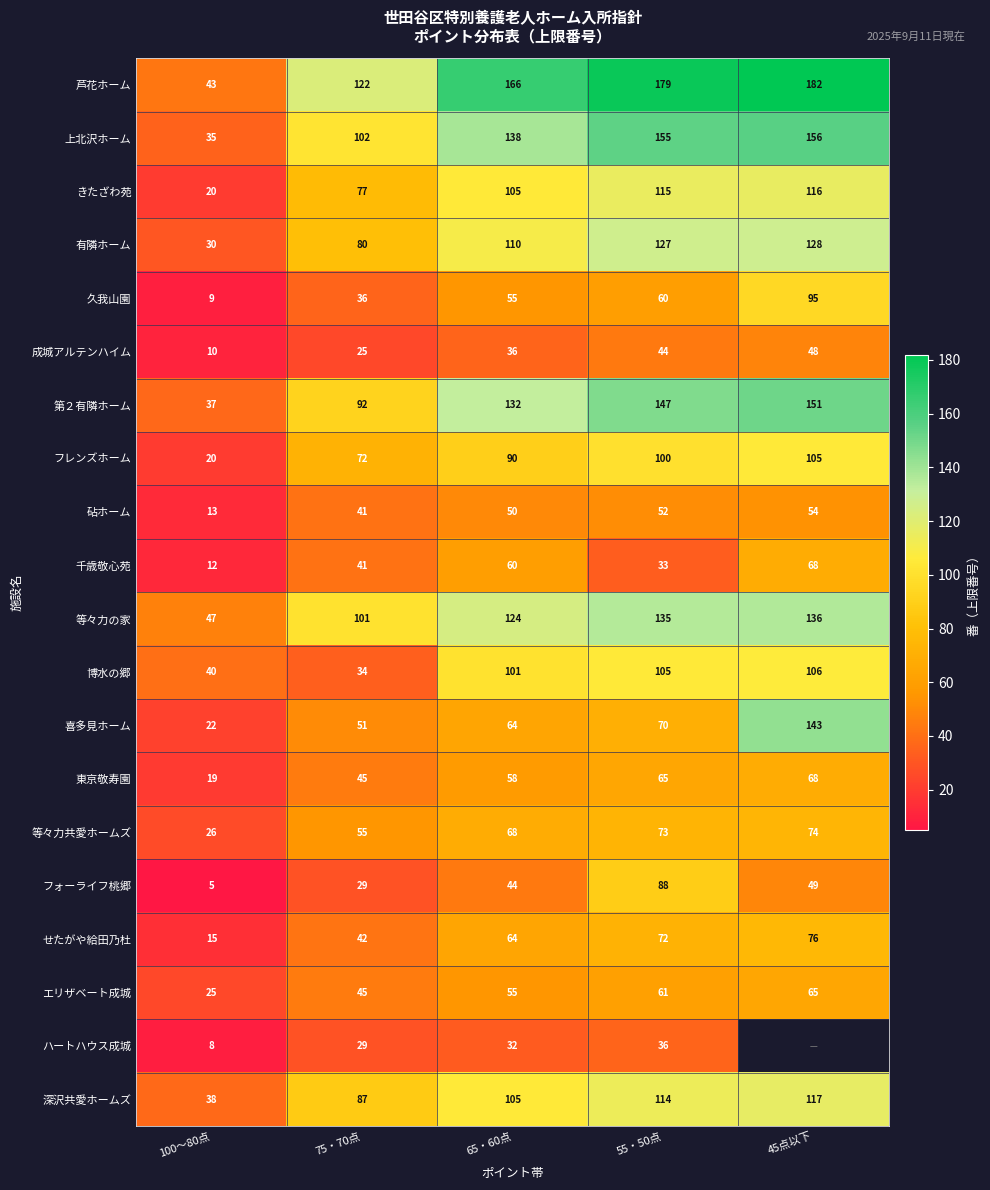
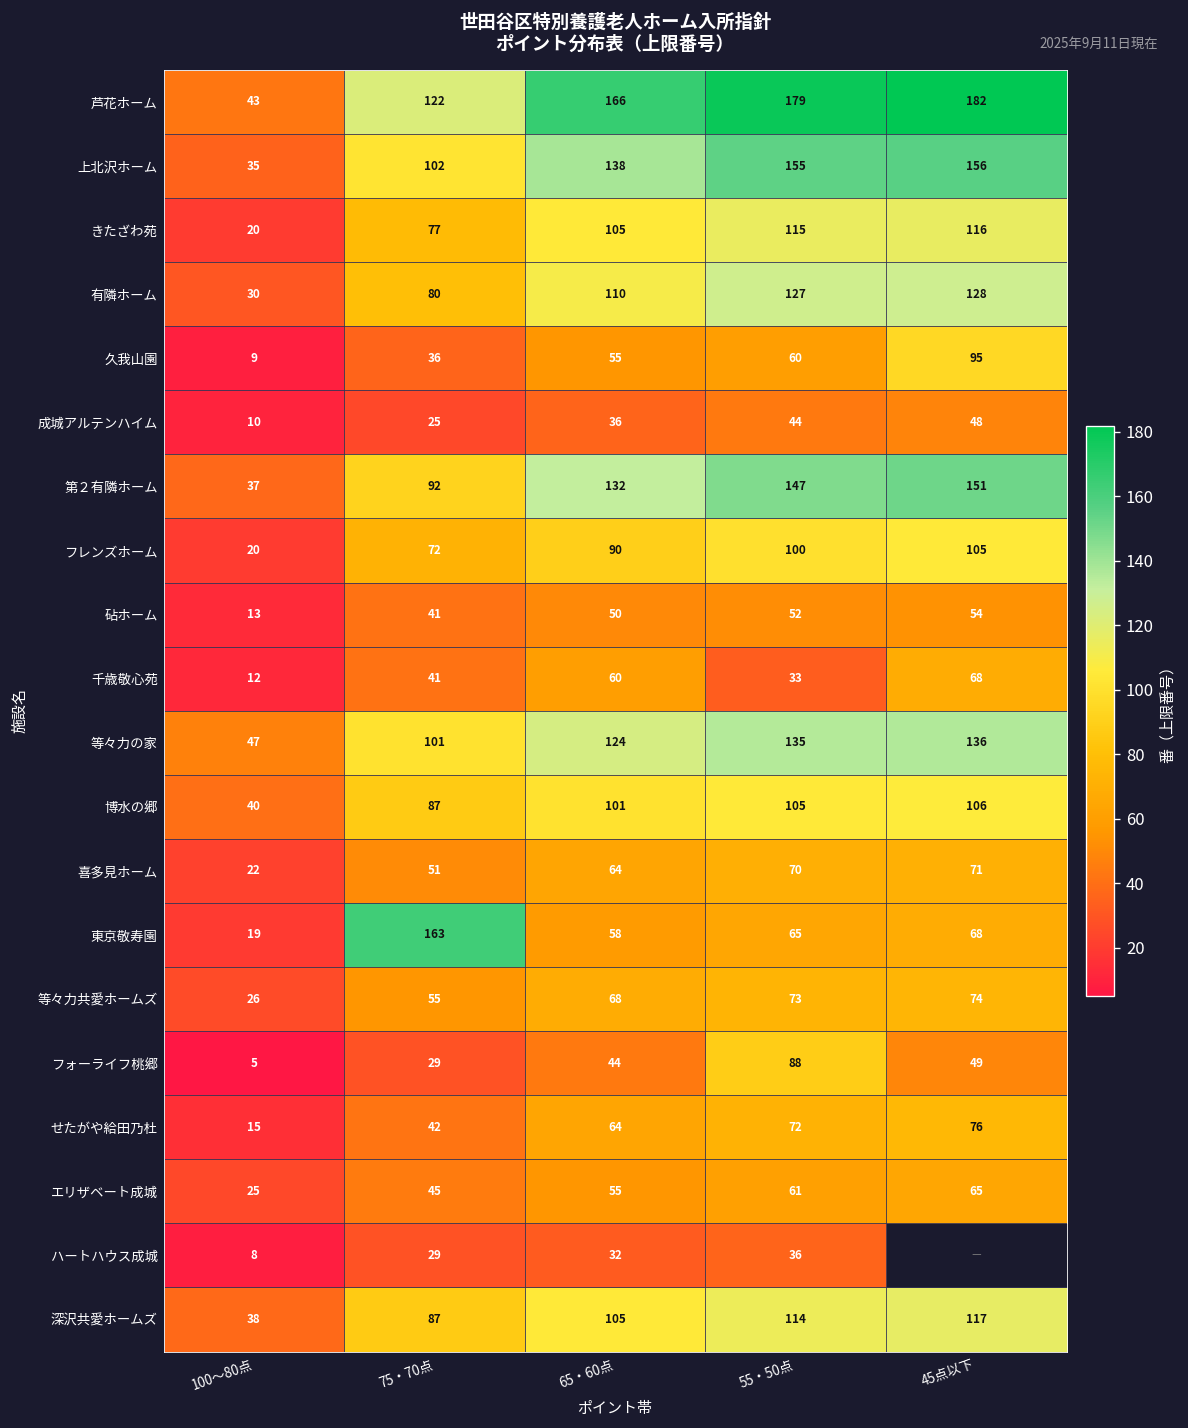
  {
    "芦花ホーム": {
      "100～80点": 43,
      "75・70点": 122,
      "65・60点": 166,
      "55・50点": 179,
      "45点以下": 182
    },
    "上北沢ホーム": {
      "100～80点": 35,
      "75・70点": 102,
      "65・60点": 138,
      "55・50点": 155,
      "45点以下": 156
    },
    "きたざわ苑": {
      "100～80点": 20,
      "75・70点": 77,
      "65・60点": 105,
      "55・50点": 115,
      "45点以下": 116
    },
    "有隣ホーム": {
      "100～80点": 30,
      "75・70点": 80,
      "65・60点": 110,
      "55・50点": 127,
      "45点以下": 128
    },
    "久我山園": {
      "100～80点": 9,
      "75・70点": 36,
      "65・60点": 55,
      "55・50点": 60,
      "45点以下": 95
    },
    "成城アルテンハイム": {
      "100～80点": 10,
      "75・70点": 25,
      "65・60点": 36,
      "55・50点": 44,
      "45点以下": 48
    },
    "第２有隣ホーム": {
      "100～80点": 37,
      "75・70点": 92,
      "65・60点": 132,
      "55・50点": 147,
      "45点以下": 151
    },
    "フレンズホーム": {
      "100～80点": 20,
      "75・70点": 72,
      "65・60点": 90,
      "55・50点": 100,
      "45点以下": 105
    },
    "砧ホーム": {
      "100～80点": 13,
      "75・70点": 41,
      "65・60点": 50,
      "55・50点": 52,
      "45点以下": 54
    },
    "千歳敬心苑": {
      "100～80点": 12,
      "75・70点": 41,
      "65・60点": 60,
      "55・50点": 33,
      "45点以下": 68
    },
    "等々力の家": {
      "100～80点": 47,
      "75・70点": 101,
      "65・60点": 124,
      "55・50点": 135,
      "45点以下": 136
    },
    "博水の郷": {
      "100～80点": 40,
-     "75・70点": 34,
+     "75・70点": 87,
      "65・60点": 101,
      "55・50点": 105,
      "45点以下": 106
    },
    "喜多見ホーム": {
      "100～80点": 22,
      "75・70点": 51,
      "65・60点": 64,
      "55・50点": 70,
-     "45点以下": 143
+     "45点以下": 71
    },
    "東京敬寿園": {
      "100～80点": 19,
-     "75・70点": 45,
+     "75・70点": 163,
      "65・60点": 58,
      "55・50点": 65,
      "45点以下": 68
    },
    "等々力共愛ホームズ": {
      "100～80点": 26,
      "75・70点": 55,
      "65・60点": 68,
      "55・50点": 73,
      "45点以下": 74
    },
    "フォーライフ桃郷": {
      "100～80点": 5,
      "75・70点": 29,
      "65・60点": 44,
      "55・50点": 88,
      "45点以下": 49
    },
    "せたがや給田乃杜": {
      "100～80点": 15,
      "75・70点": 42,
      "65・60点": 64,
      "55・50点": 72,
      "45点以下": 76
    },
    "エリザベート成城": {
      "100～80点": 25,
      "75・70点": 45,
      "65・60点": 55,
      "55・50点": 61,
      "45点以下": 65
    },
    "ハートハウス成城": {
      "100～80点": 8,
      "75・70点": 29,
      "65・60点": 32,
      "55・50点": 36
    },
    "深沢共愛ホームズ": {
      "100～80点": 38,
      "75・70点": 87,
      "65・60点": 105,
      "55・50点": 114,
      "45点以下": 117
    }
  }
